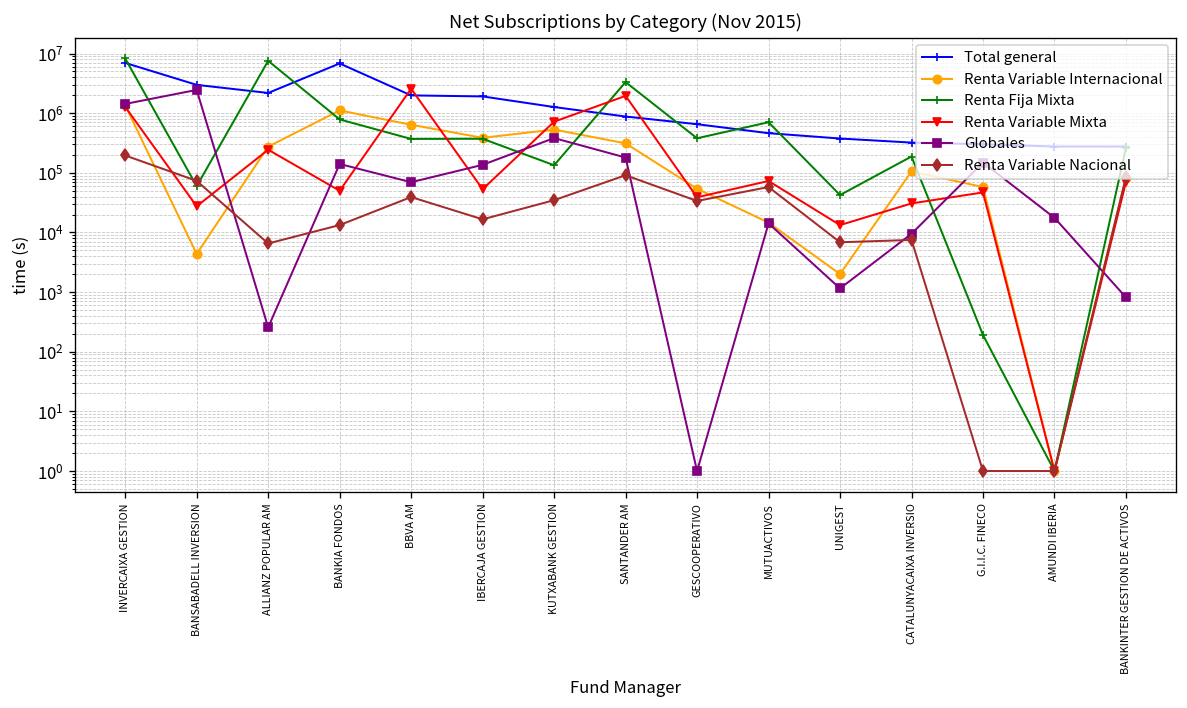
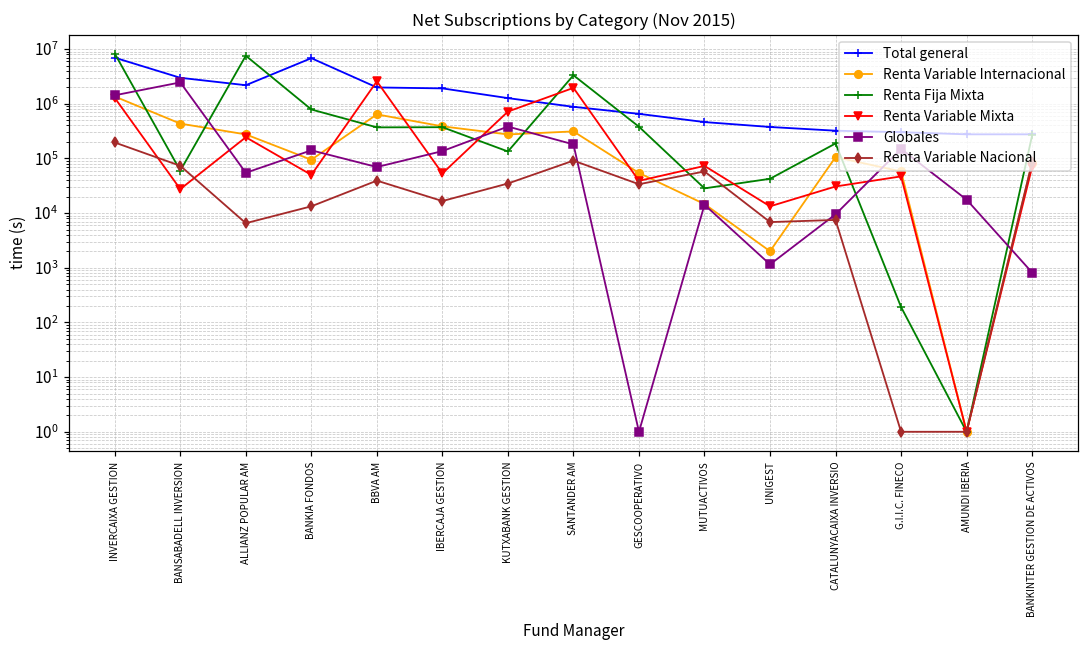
  {
    "Total general": {
      "INVERCAIXA GESTION": 7000000,
      "BANSABADELL INVERSION": 3000000,
      "ALLIANZ POPULAR AM": 2000000,
      "BANKIA FONDOS": 7000000,
      "BBVA AM": 2000000,
      "IBERCAJA GESTION": 1900000,
      "KUTXABANK GESTION": 1300000,
      "SANTANDER AM": 900000,
      "GESCOOPERATIVO": 700000,
      "MUTUACTIVOS": 500000,
      "UNIGEST": 400000,
      "CATALUNYACAIXA INVERSIO": 300000
    },
    "Renta Variable Internacional": {
-     "BANSABADELL INVERSION": 4000,
+     "BANSABADELL INVERSION": 400000,
      "ALLIANZ POPULAR AM": 300000,
-     "BANKIA FONDOS": 1100000,
+     "BANKIA FONDOS": 90000,
      "BBVA AM": 600000,
-     "KUTXABANK GESTION": 500000,
+     "KUTXABANK GESTION": 300000,
      "SANTANDER AM": 300000,
      "GESCOOPERATIVO": 50000,
      "UNIGEST": 2000,
      "CATALUNYACAIXA INVERSIO": 110000
    },
    "Renta Fija Mixta": {
      "INVERCAIXA GESTION": 8000000,
      "BANSABADELL INVERSION": 60000,
      "ALLIANZ POPULAR AM": 8000000,
      "BANKIA FONDOS": 800000,
      "BBVA AM": 400000,
      "KUTXABANK GESTION": 130000,
      "SANTANDER AM": 3000000,
      "GESCOOPERATIVO": 400000,
-     "MUTUACTIVOS": 700000,
+     "MUTUACTIVOS": 30000,
      "UNIGEST": 40000,
      "CATALUNYACAIXA INVERSIO": 190000,
      "G.I.I.C. FINECO": 190
    },
    "Renta Variable Mixta": {
      "BANSABADELL INVERSION": 30000,
      "ALLIANZ POPULAR AM": 200000,
      "BANKIA FONDOS": 50000,
      "BBVA AM": 3000000,
      "IBERCAJA GESTION": 50000,
      "KUTXABANK GESTION": 700000,
      "SANTANDER AM": 2000000,
      "GESCOOPERATIVO": 40000,
      "MUTUACTIVOS": 70000,
      "UNIGEST": 13000,
      "CATALUNYACAIXA INVERSIO": 30000,
      "G.I.I.C. FINECO": 50000
    },
    "Globales": {
      "BANSABADELL INVERSION": 2000000,
-     "ALLIANZ POPULAR AM": 300,
+     "ALLIANZ POPULAR AM": 50000,
      "BANKIA FONDOS": 140000,
      "BBVA AM": 70000,
      "IBERCAJA GESTION": 140000,
      "KUTXABANK GESTION": 400000,
      "SANTANDER AM": 180000,
      "GESCOOPERATIVO": 1,
      "UNIGEST": 1200,
      "CATALUNYACAIXA INVERSIO": 9000,
      "AMUNDI IBERIA": 18000,
      "BANKINTER GESTION DE ACTIVOS": 800
    },
    "Renta Variable Nacional": {
      "INVERCAIXA GESTION": 200000,
      "BANSABADELL INVERSION": 70000,
      "ALLIANZ POPULAR AM": 7000,
      "BANKIA FONDOS": 13000,
      "BBVA AM": 40000,
      "IBERCAJA GESTION": 17000,
      "KUTXABANK GESTION": 30000,
      "SANTANDER AM": 90000,
      "GESCOOPERATIVO": 30000,
      "MUTUACTIVOS": 60000,
      "UNIGEST": 7000,
      "CATALUNYACAIXA INVERSIO": 7000,
      "G.I.I.C. FINECO": 1
    }
  }
